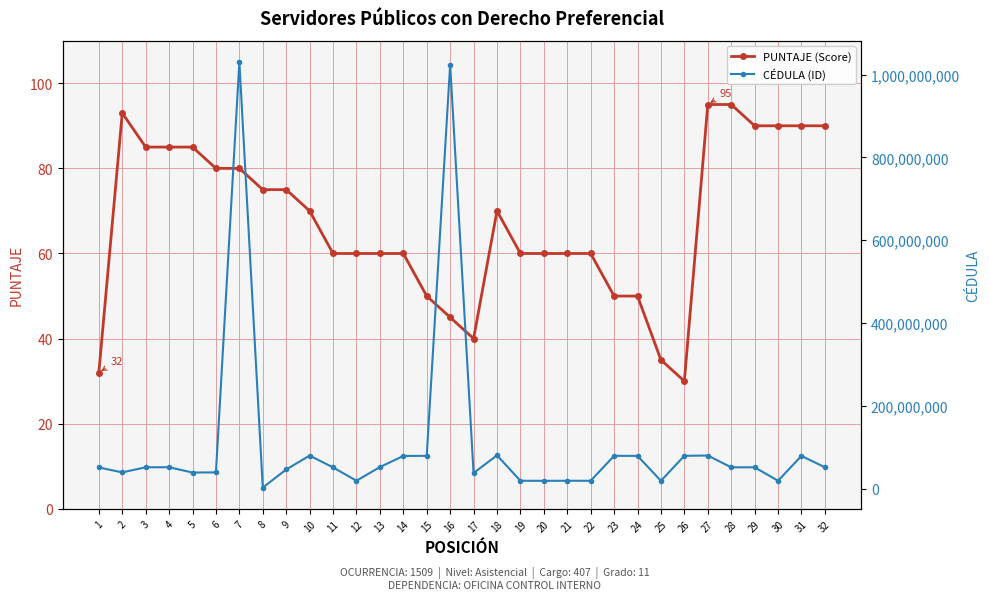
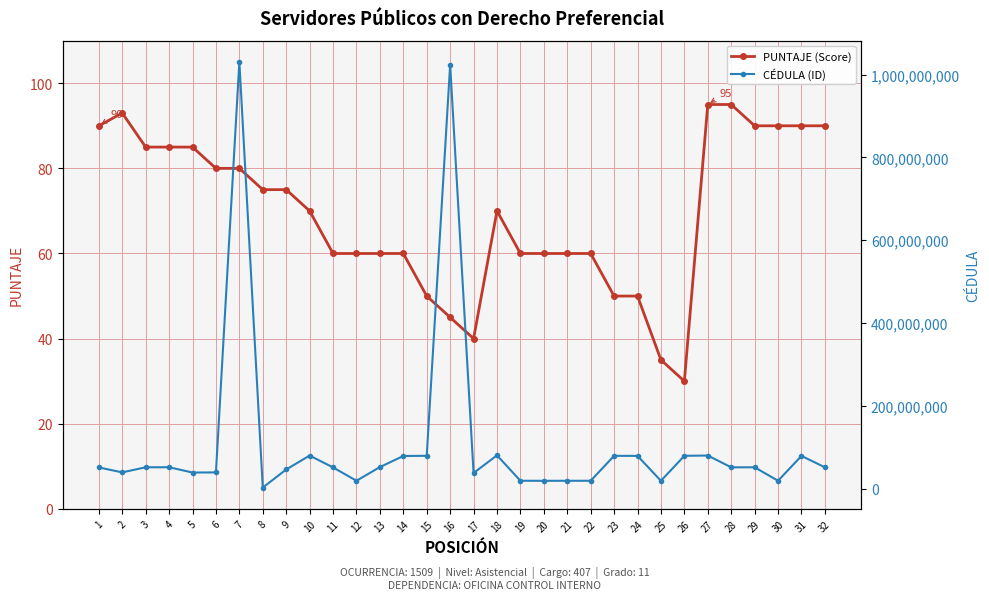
  {
    "PUNTAJE (Score)": {
-     "1": 32,
+     "1": 90,
      "28": 95
    }
  }
